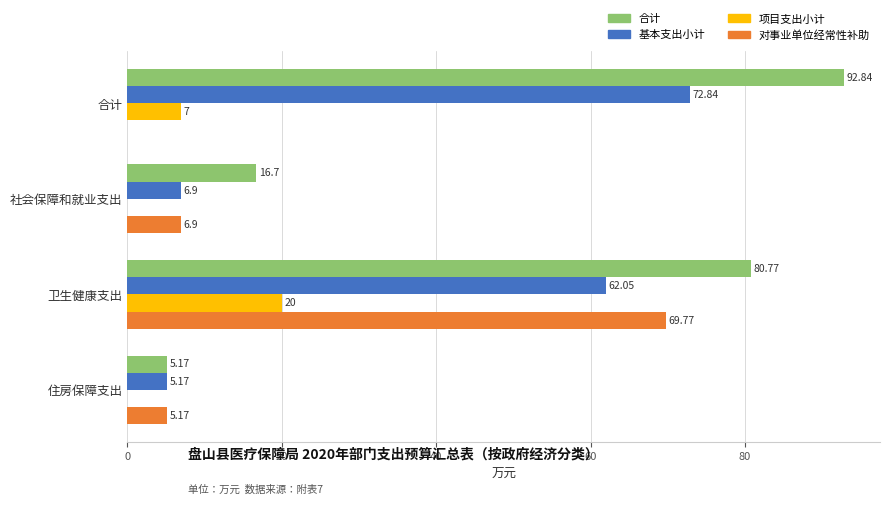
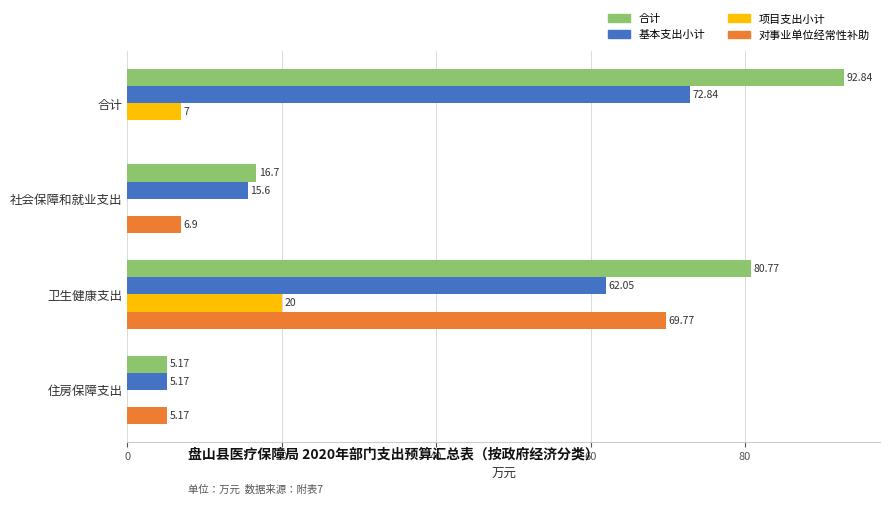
  {
    "合计": {
      "合计": 92.84,
      "社会保障和就业支出": 16.7,
      "卫生健康支出": 80.77,
      "住房保障支出": 5.17
    },
    "基本支出小计": {
      "合计": 72.84,
-     "社会保障和就业支出": 6.9,
+     "社会保障和就业支出": 15.6,
      "卫生健康支出": 62.05,
      "住房保障支出": 5.17
    },
    "项目支出小计": {
      "合计": 7,
      "卫生健康支出": 20
    },
    "对事业单位经常性补助": {
      "社会保障和就业支出": 6.9,
      "卫生健康支出": 69.77,
      "住房保障支出": 5.17
    }
  }
